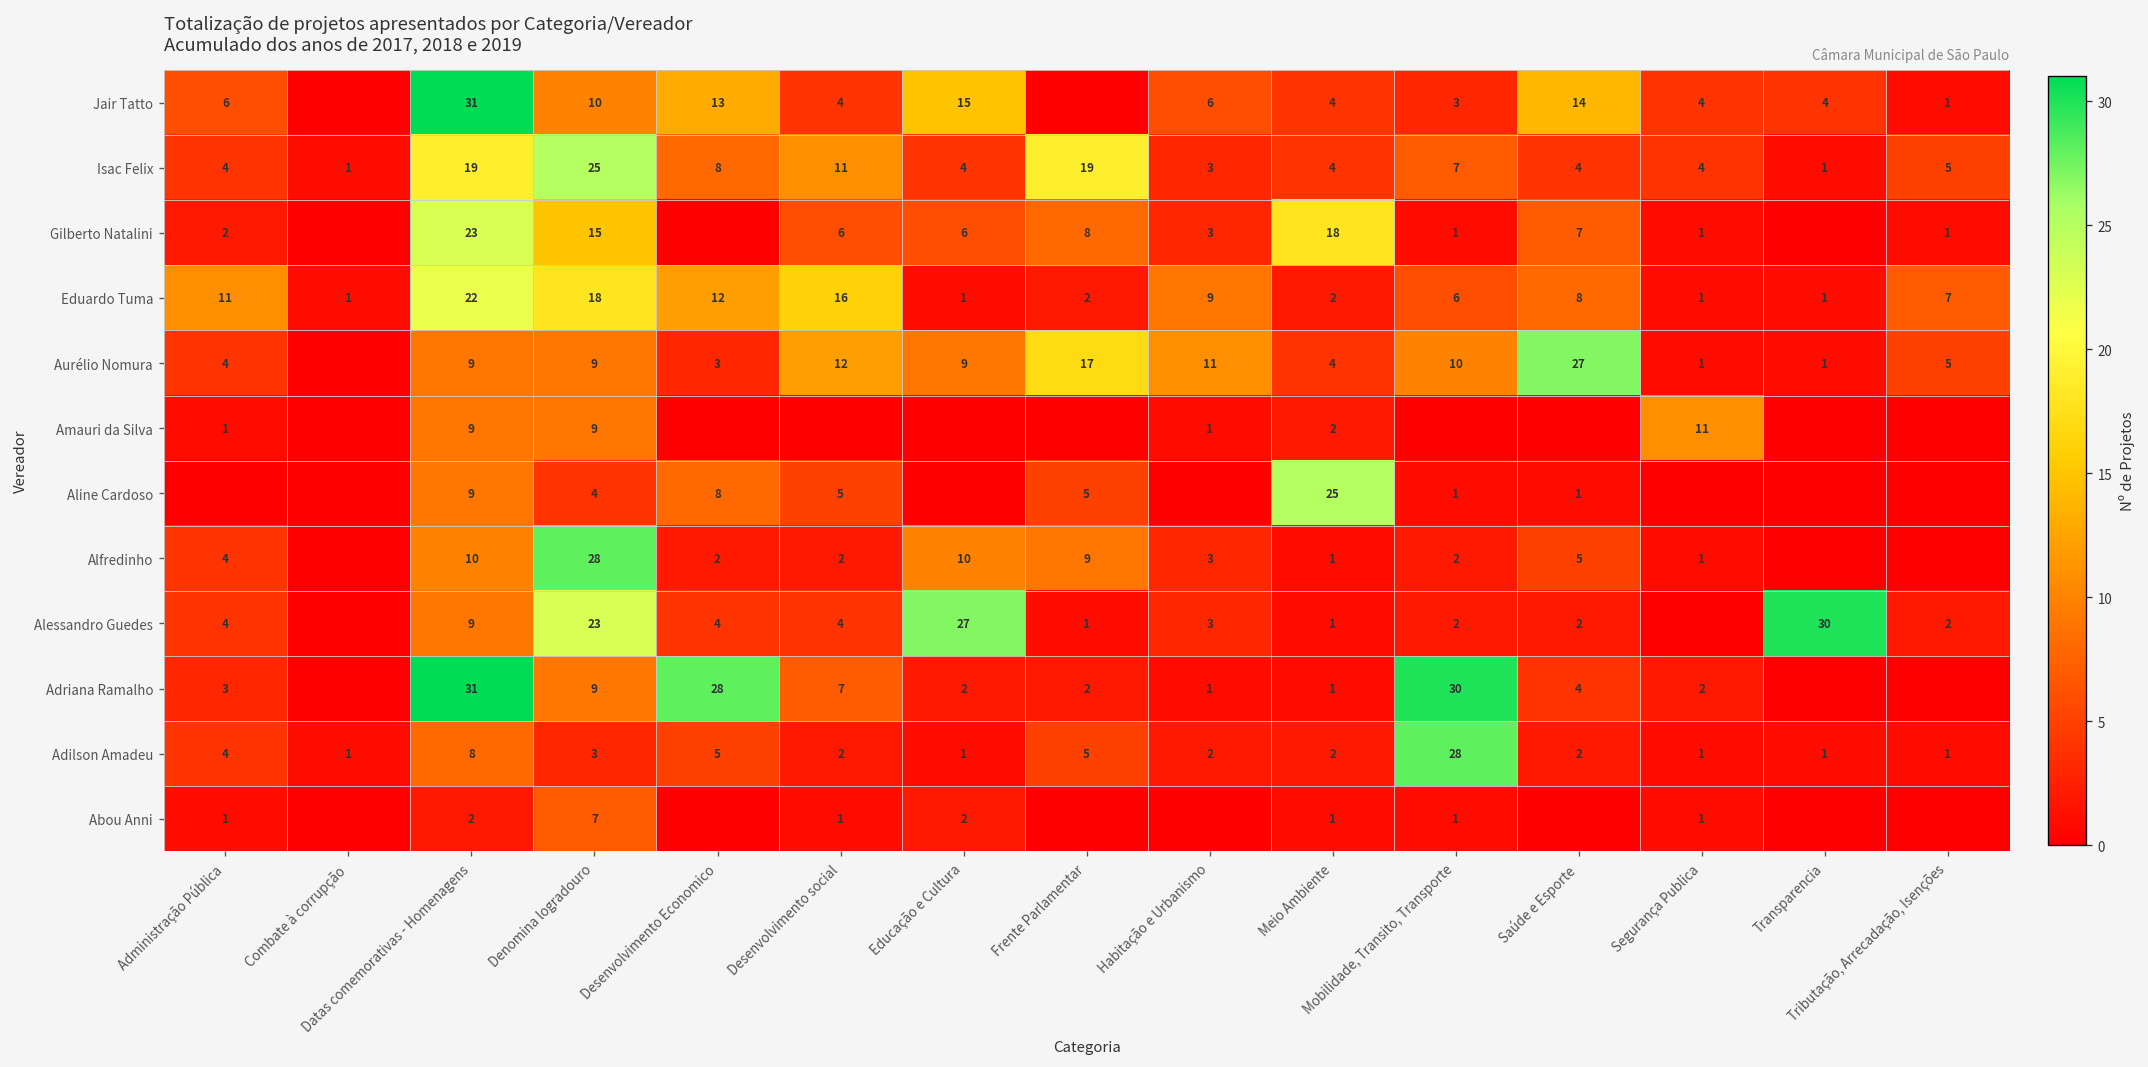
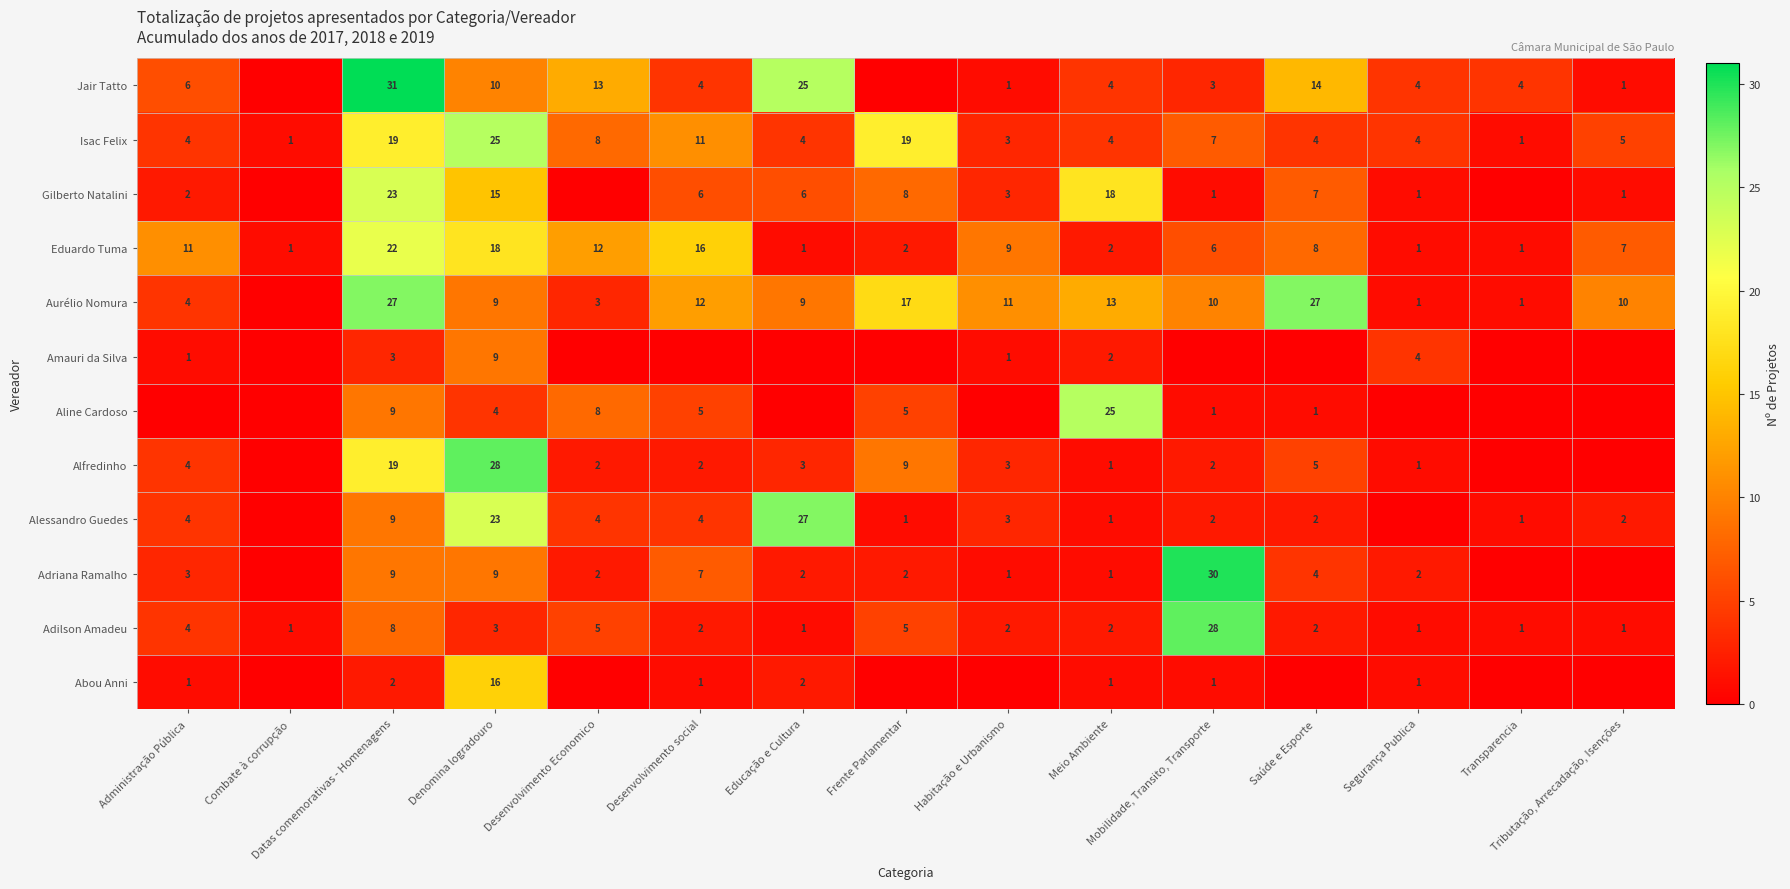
  {
    "Jair Tatto": {
      "Administração Pública": 6,
      "Datas comemorativas - Homenagens": 31,
      "Denomina logradouro": 10,
      "Desenvolvimento Economico": 13,
      "Desenvolvimento social": 4,
-     "Educação e Cultura": 15,
-     "Habitação e Urbanismo": 6,
+     "Educação e Cultura": 25,
+     "Habitação e Urbanismo": 1,
      "Meio Ambiente": 4,
      "Mobilidade, Transito, Transporte": 3,
      "Saúde e Esporte": 14,
      "Segurança Publica": 4,
      "Transparencia": 4,
      "Tributação, Arrecadação, Isenções": 1
    },
    "Isac Felix": {
      "Administração Pública": 4,
      "Combate à corrupção": 1,
      "Datas comemorativas - Homenagens": 19,
      "Denomina logradouro": 25,
      "Desenvolvimento Economico": 8,
      "Desenvolvimento social": 11,
      "Educação e Cultura": 4,
      "Frente Parlamentar": 19,
      "Habitação e Urbanismo": 3,
      "Meio Ambiente": 4,
      "Mobilidade, Transito, Transporte": 7,
      "Saúde e Esporte": 4,
      "Segurança Publica": 4,
      "Transparencia": 1,
      "Tributação, Arrecadação, Isenções": 5
    },
    "Gilberto Natalini": {
      "Administração Pública": 2,
      "Datas comemorativas - Homenagens": 23,
      "Denomina logradouro": 15,
      "Desenvolvimento social": 6,
      "Educação e Cultura": 6,
      "Frente Parlamentar": 8,
      "Habitação e Urbanismo": 3,
      "Meio Ambiente": 18,
      "Mobilidade, Transito, Transporte": 1,
      "Saúde e Esporte": 7,
      "Segurança Publica": 1,
      "Tributação, Arrecadação, Isenções": 1
    },
    "Eduardo Tuma": {
      "Administração Pública": 11,
      "Combate à corrupção": 1,
      "Datas comemorativas - Homenagens": 22,
      "Denomina logradouro": 18,
      "Desenvolvimento Economico": 12,
      "Desenvolvimento social": 16,
      "Educação e Cultura": 1,
      "Frente Parlamentar": 2,
      "Habitação e Urbanismo": 9,
      "Meio Ambiente": 2,
      "Mobilidade, Transito, Transporte": 6,
      "Saúde e Esporte": 8,
      "Segurança Publica": 1,
      "Transparencia": 1,
      "Tributação, Arrecadação, Isenções": 7
    },
    "Aurélio Nomura": {
      "Administração Pública": 4,
-     "Datas comemorativas - Homenagens": 9,
+     "Datas comemorativas - Homenagens": 27,
      "Denomina logradouro": 9,
      "Desenvolvimento Economico": 3,
      "Desenvolvimento social": 12,
      "Educação e Cultura": 9,
      "Frente Parlamentar": 17,
      "Habitação e Urbanismo": 11,
-     "Meio Ambiente": 4,
+     "Meio Ambiente": 13,
      "Mobilidade, Transito, Transporte": 10,
      "Saúde e Esporte": 27,
      "Segurança Publica": 1,
      "Transparencia": 1,
-     "Tributação, Arrecadação, Isenções": 5
+     "Tributação, Arrecadação, Isenções": 10
    },
    "Amauri da Silva": {
      "Administração Pública": 1,
-     "Datas comemorativas - Homenagens": 9,
+     "Datas comemorativas - Homenagens": 3,
      "Denomina logradouro": 9,
      "Habitação e Urbanismo": 1,
      "Meio Ambiente": 2,
-     "Segurança Publica": 11
+     "Segurança Publica": 4
    },
    "Aline Cardoso": {
      "Datas comemorativas - Homenagens": 9,
      "Denomina logradouro": 4,
      "Desenvolvimento Economico": 8,
      "Desenvolvimento social": 5,
      "Frente Parlamentar": 5,
      "Meio Ambiente": 25,
      "Mobilidade, Transito, Transporte": 1,
      "Saúde e Esporte": 1
    },
    "Alfredinho": {
      "Administração Pública": 4,
-     "Datas comemorativas - Homenagens": 10,
+     "Datas comemorativas - Homenagens": 19,
      "Denomina logradouro": 28,
      "Desenvolvimento Economico": 2,
      "Desenvolvimento social": 2,
-     "Educação e Cultura": 10,
+     "Educação e Cultura": 3,
      "Frente Parlamentar": 9,
      "Habitação e Urbanismo": 3,
      "Meio Ambiente": 1,
      "Mobilidade, Transito, Transporte": 2,
      "Saúde e Esporte": 5,
      "Segurança Publica": 1
    },
    "Alessandro Guedes": {
      "Administração Pública": 4,
      "Datas comemorativas - Homenagens": 9,
      "Denomina logradouro": 23,
      "Desenvolvimento Economico": 4,
      "Desenvolvimento social": 4,
      "Educação e Cultura": 27,
      "Frente Parlamentar": 1,
      "Habitação e Urbanismo": 3,
      "Meio Ambiente": 1,
      "Mobilidade, Transito, Transporte": 2,
      "Saúde e Esporte": 2,
-     "Transparencia": 30,
+     "Transparencia": 1,
      "Tributação, Arrecadação, Isenções": 2
    },
    "Adriana Ramalho": {
      "Administração Pública": 3,
-     "Datas comemorativas - Homenagens": 31,
+     "Datas comemorativas - Homenagens": 9,
      "Denomina logradouro": 9,
-     "Desenvolvimento Economico": 28,
+     "Desenvolvimento Economico": 2,
      "Desenvolvimento social": 7,
      "Educação e Cultura": 2,
      "Frente Parlamentar": 2,
      "Habitação e Urbanismo": 1,
      "Meio Ambiente": 1,
      "Mobilidade, Transito, Transporte": 30,
      "Saúde e Esporte": 4,
      "Segurança Publica": 2
    },
    "Adilson Amadeu": {
      "Administração Pública": 4,
      "Combate à corrupção": 1,
      "Datas comemorativas - Homenagens": 8,
      "Denomina logradouro": 3,
      "Desenvolvimento Economico": 5,
      "Desenvolvimento social": 2,
      "Educação e Cultura": 1,
      "Frente Parlamentar": 5,
      "Habitação e Urbanismo": 2,
      "Meio Ambiente": 2,
      "Mobilidade, Transito, Transporte": 28,
      "Saúde e Esporte": 2,
      "Segurança Publica": 1,
      "Transparencia": 1,
      "Tributação, Arrecadação, Isenções": 1
    },
    "Abou Anni": {
      "Administração Pública": 1,
      "Datas comemorativas - Homenagens": 2,
-     "Denomina logradouro": 7,
+     "Denomina logradouro": 16,
      "Desenvolvimento social": 1,
      "Educação e Cultura": 2,
      "Meio Ambiente": 1,
      "Mobilidade, Transito, Transporte": 1,
      "Segurança Publica": 1
    }
  }
